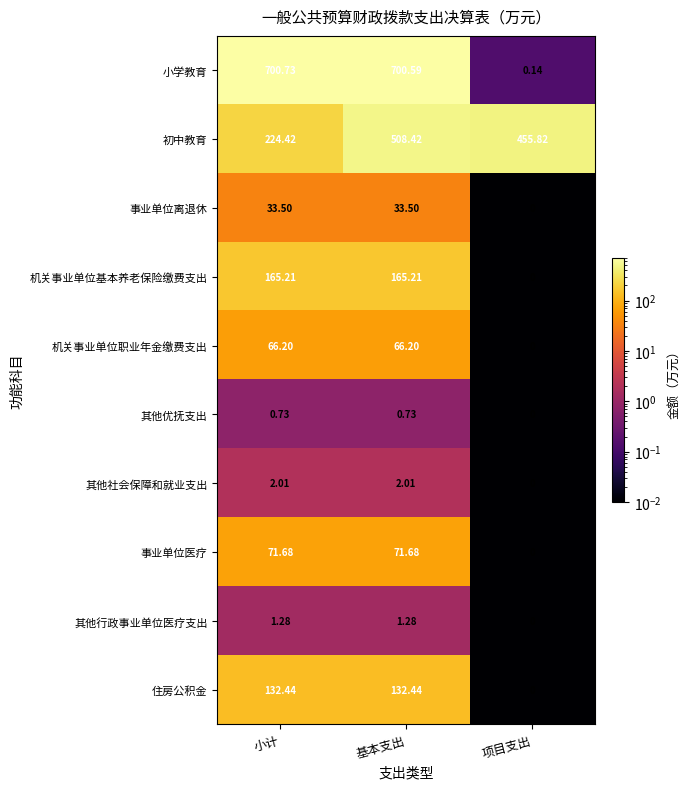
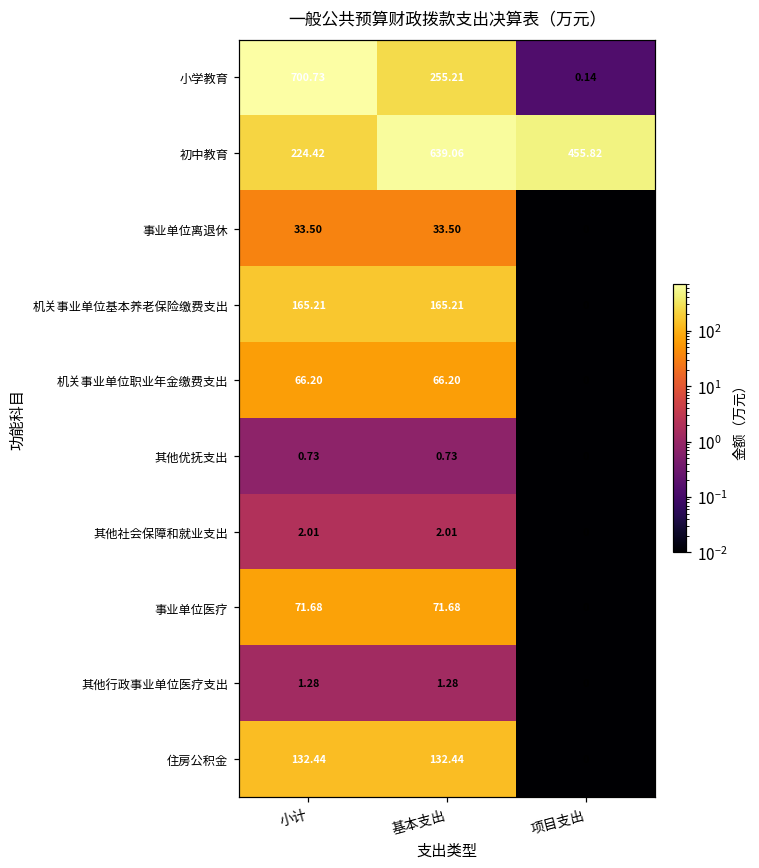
  {
    "小学教育": {
      "小计": 700.73,
-     "基本支出": 700.59,
+     "基本支出": 255.21,
      "项目支出": 0.14
    },
    "初中教育": {
      "小计": 224.42,
-     "基本支出": 508.42,
+     "基本支出": 639.06,
      "项目支出": 455.82
    },
    "事业单位离退休": {
      "小计": 33.50,
      "基本支出": 33.50
    },
    "机关事业单位基本养老保险缴费支出": {
      "小计": 165.21,
      "基本支出": 165.21
    },
    "机关事业单位职业年金缴费支出": {
      "小计": 66.20,
      "基本支出": 66.20
    },
    "其他优抚支出": {
      "小计": 0.73,
      "基本支出": 0.73
    },
    "其他社会保障和就业支出": {
      "小计": 2.01,
      "基本支出": 2.01
    },
    "事业单位医疗": {
      "小计": 71.68,
      "基本支出": 71.68
    },
    "其他行政事业单位医疗支出": {
      "小计": 1.28,
      "基本支出": 1.28
    },
    "住房公积金": {
      "小计": 132.44,
      "基本支出": 132.44
    }
  }
